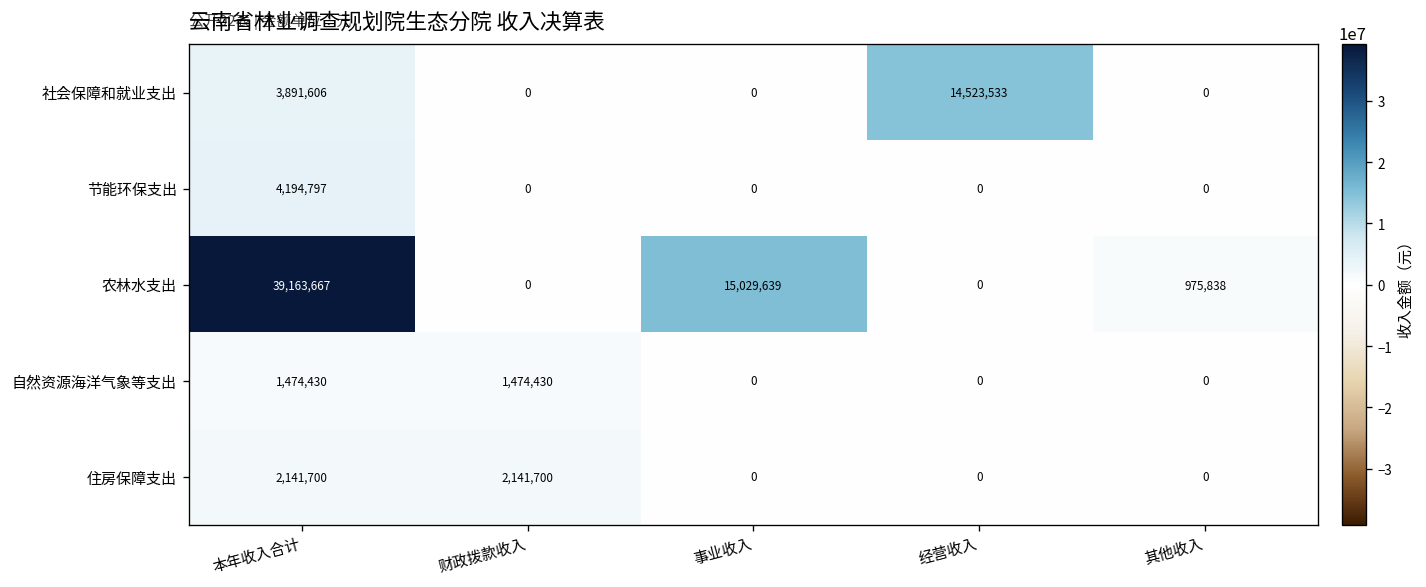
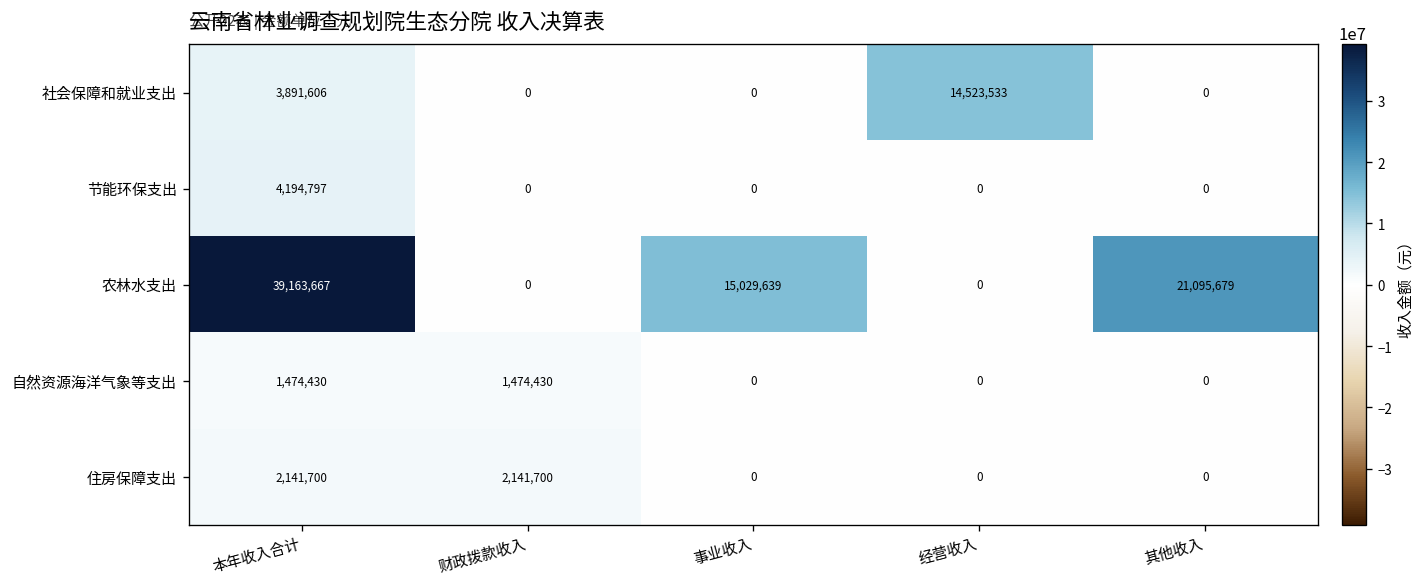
  {
    "社会保障和就业支出": {
      "本年收入合计": "3,891,606",
      "财政拨款收入": "0",
      "事业收入": "0",
      "经营收入": "14,523,533",
      "其他收入": "0"
    },
    "节能环保支出": {
      "本年收入合计": "4,194,797",
      "财政拨款收入": "0",
      "事业收入": "0",
      "经营收入": "0",
      "其他收入": "0"
    },
    "农林水支出": {
      "本年收入合计": "39,163,667",
      "财政拨款收入": "0",
      "事业收入": "15,029,639",
      "经营收入": "0",
-     "其他收入": "975,838"
+     "其他收入": "21,095,679"
    },
    "自然资源海洋气象等支出": {
      "本年收入合计": "1,474,430",
      "财政拨款收入": "1,474,430",
      "事业收入": "0",
      "经营收入": "0",
      "其他收入": "0"
    },
    "住房保障支出": {
      "本年收入合计": "2,141,700",
      "财政拨款收入": "2,141,700",
      "事业收入": "0",
      "经营收入": "0",
      "其他收入": "0"
    }
  }
